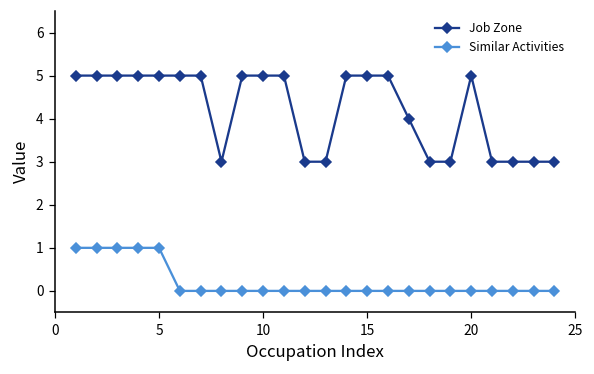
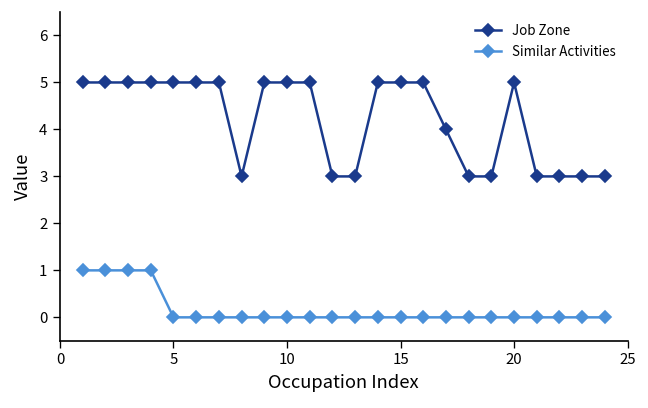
  {
    "Job Zone": {
      "5": 5,
      "10": 5,
      "15": 5,
      "20": 5
    },
    "Similar Activities": {
-     "5": 1,
+     "5": 0,
      "10": 0,
      "15": 0,
      "20": 0
    }
  }
